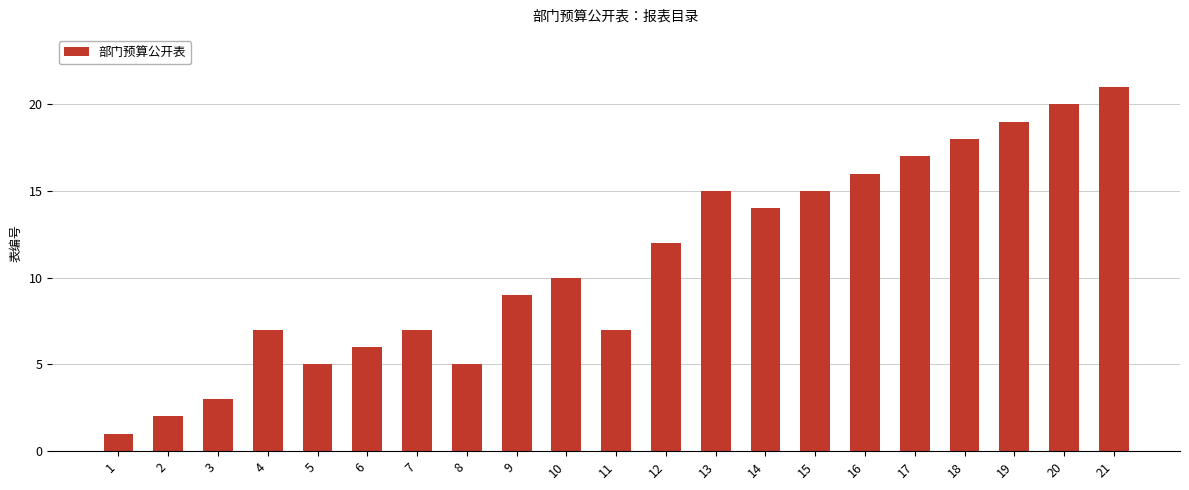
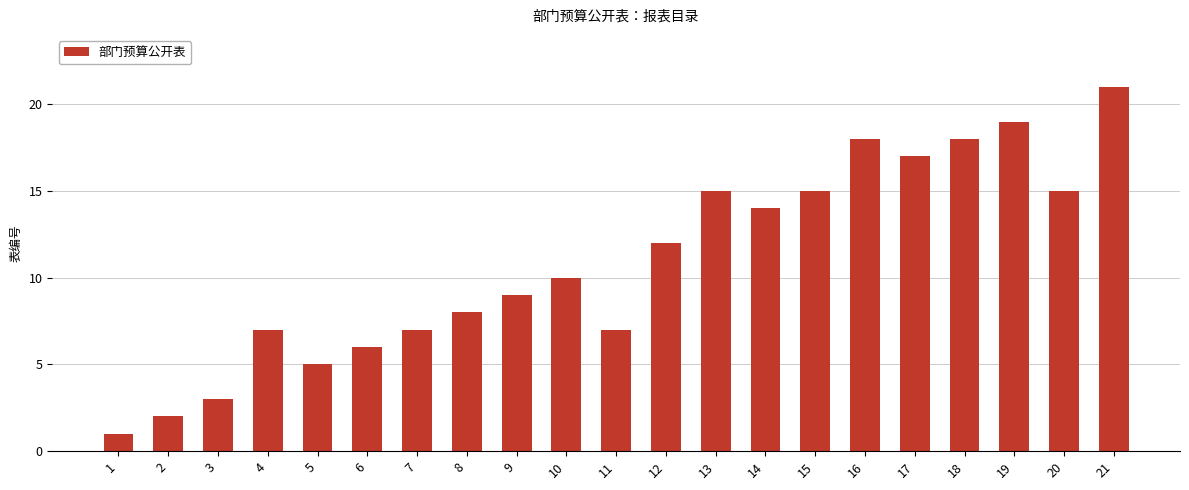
  {
    "1": 1,
    "2": 2,
    "3": 3,
    "4": 7,
    "5": 5,
    "6": 6,
    "7": 7,
-   "8": 5,
+   "8": 8,
    "9": 9,
    "10": 10,
    "11": 7,
    "12": 12,
    "13": 15,
    "14": 14,
    "15": 15,
-   "16": 16,
+   "16": 18,
    "17": 17,
    "18": 18,
    "19": 19,
-   "20": 20,
+   "20": 15,
    "21": 21
  }
